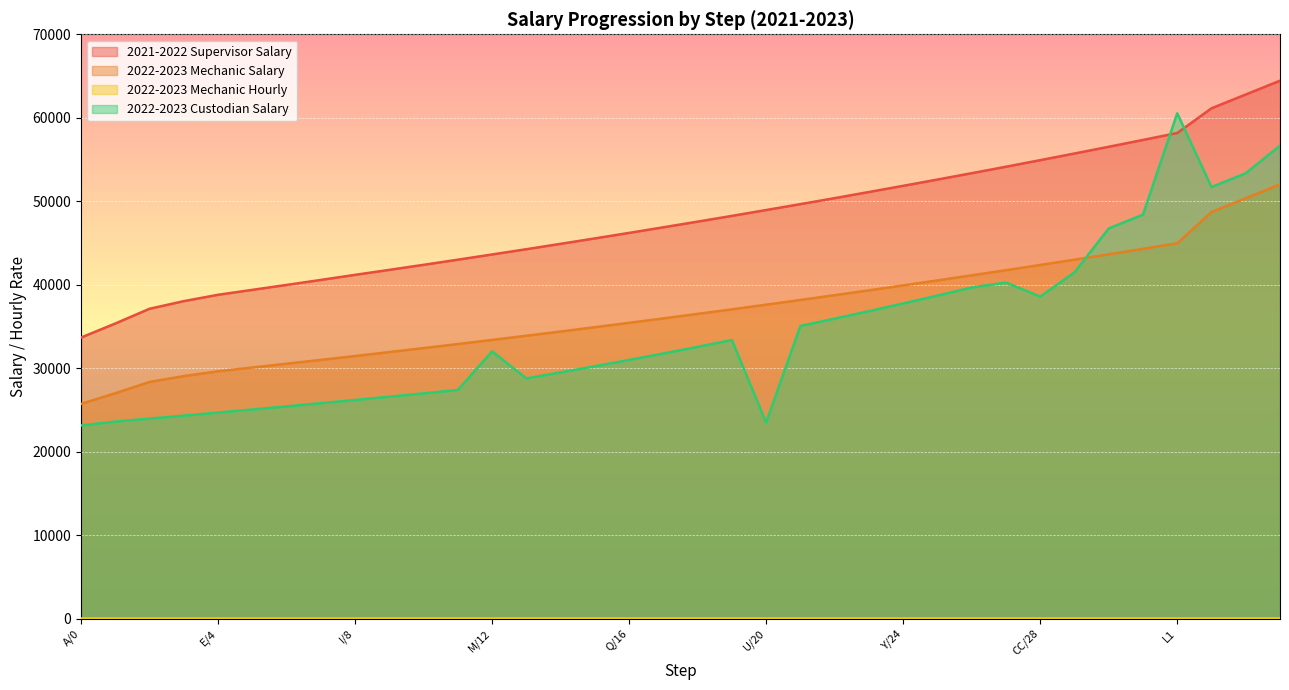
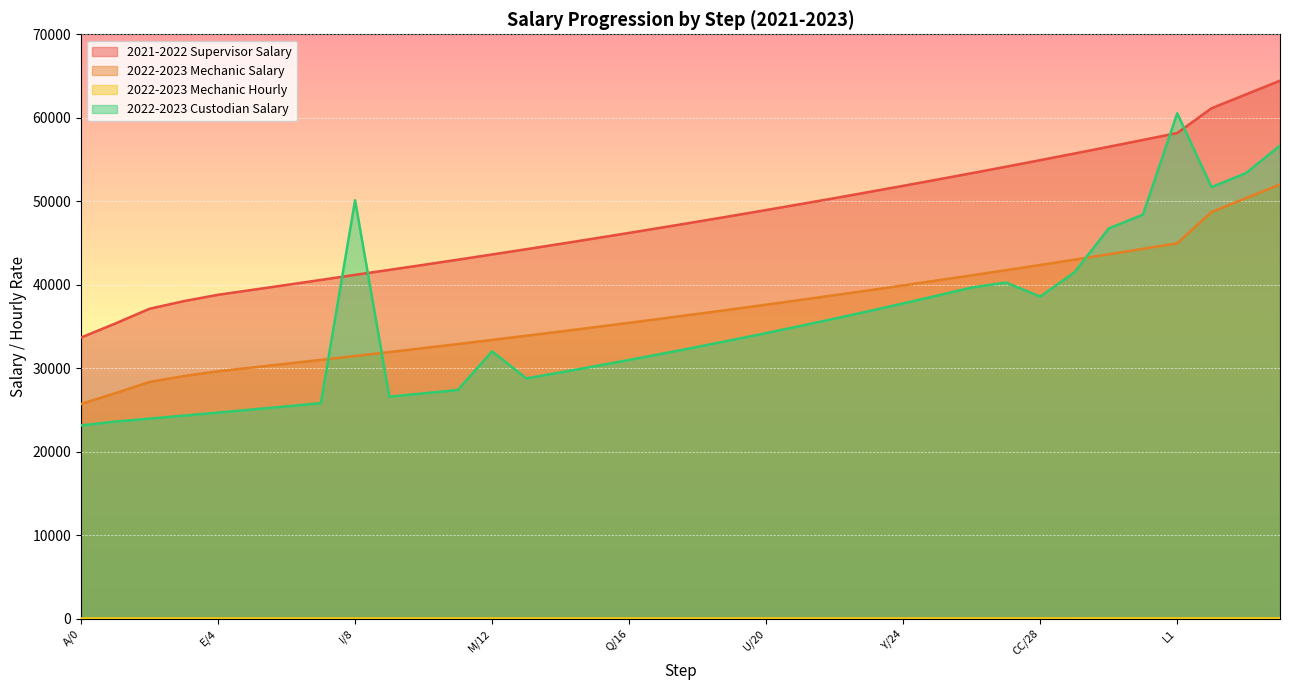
  {
    "2022-2023 Custodian Salary": {
      "A/0": 23000,
      "E/4": 25000,
-     "I/8": 26000,
+     "I/8": 50000,
      "M/12": 32000,
      "Q/16": 31000,
-     "U/20": 23000,
+     "U/20": 34000,
      "Y/24": 38000,
      "CC/28": 39000,
      "L1": 61000
    }
  }
